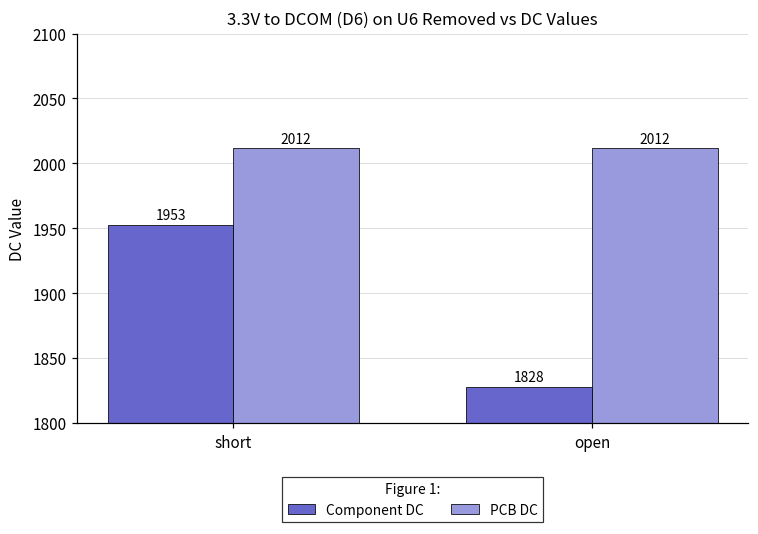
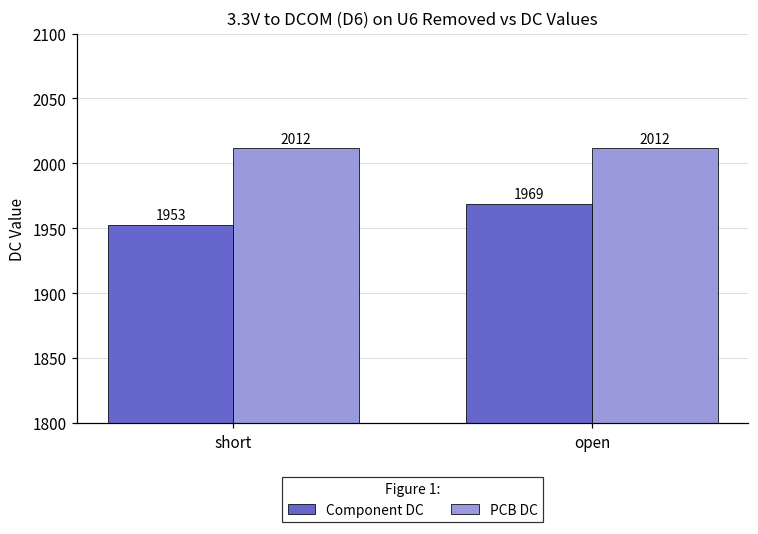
  {
    "Component DC": {
      "short": 1953,
-     "open": 1828
+     "open": 1969
    },
    "PCB DC": {
      "short": 2012,
      "open": 2012
    }
  }
